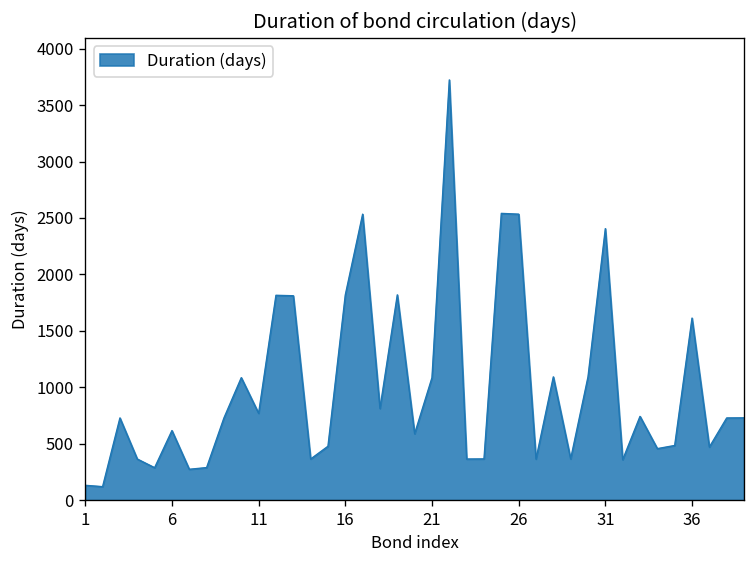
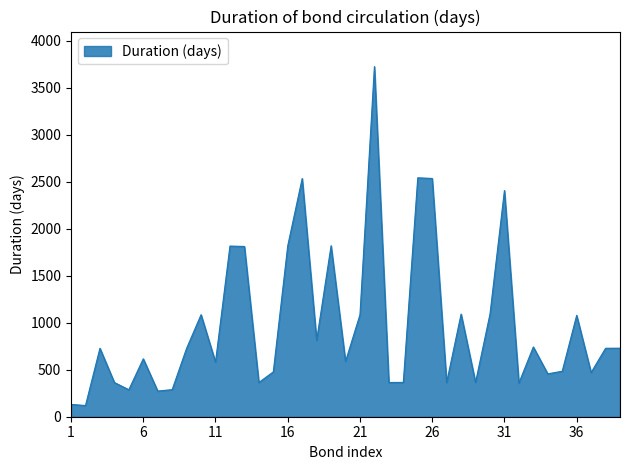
  {
    "1": 100,
    "6": 600,
-   "11": 800,
+   "11": 600,
    "16": 1800,
    "21": 1100,
    "26": 2500,
    "31": 2400,
-   "36": 1600
+   "36": 1100
  }
